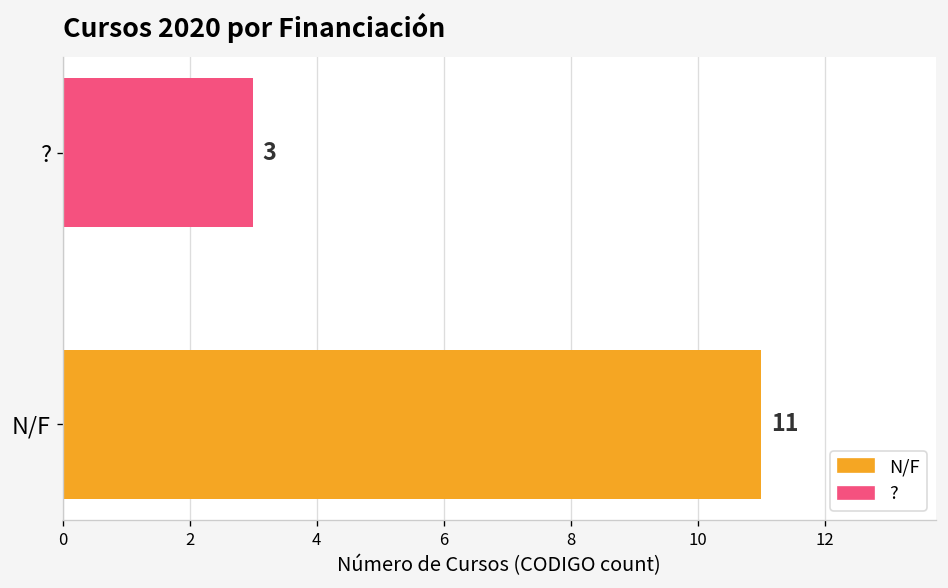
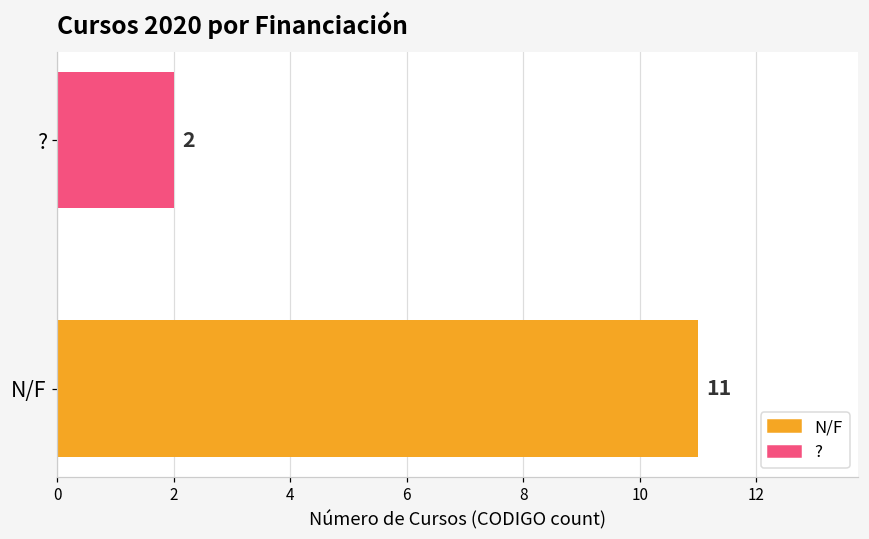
  {
-   "?": 3,
+   "?": 2,
    "N/F": 11
  }
